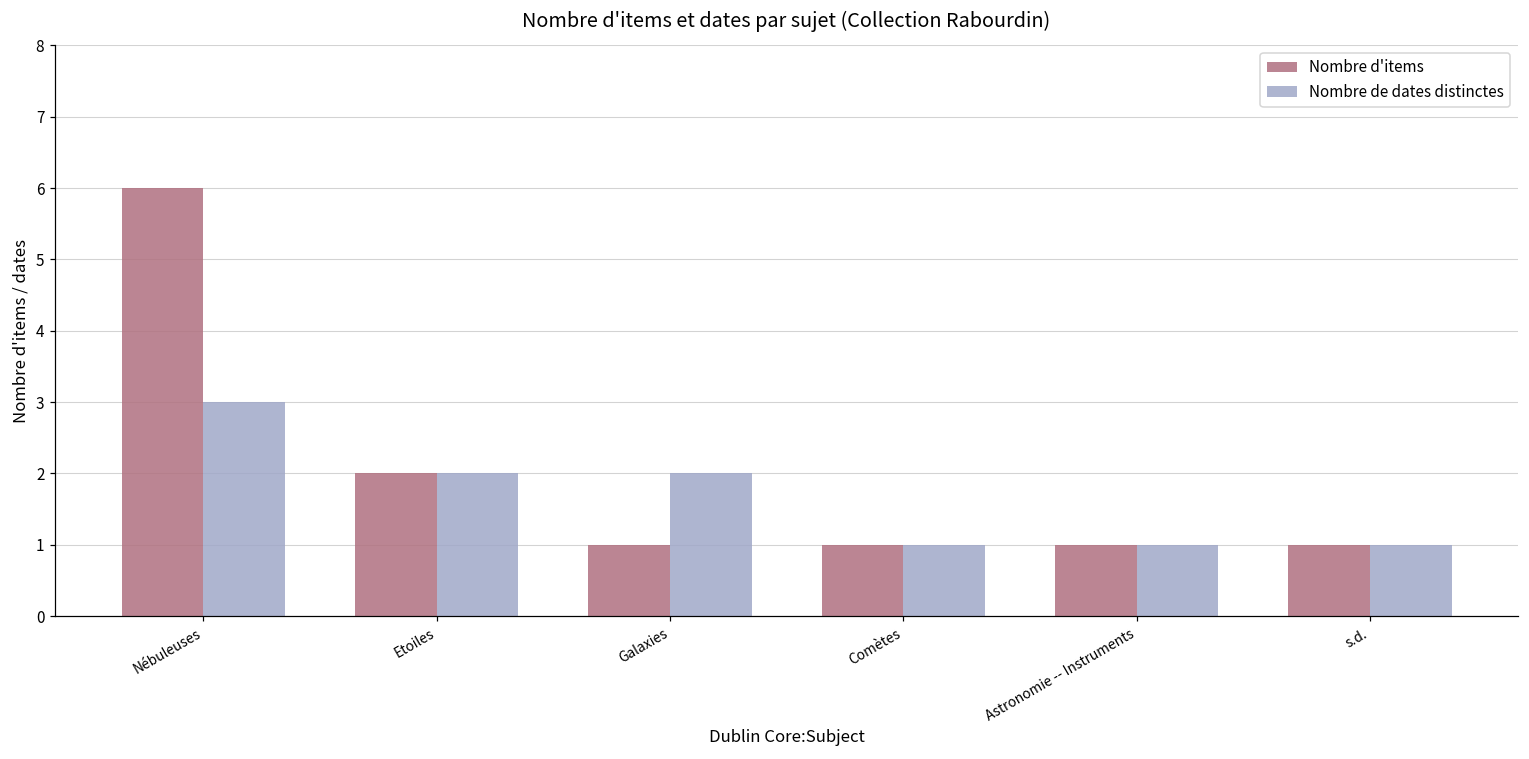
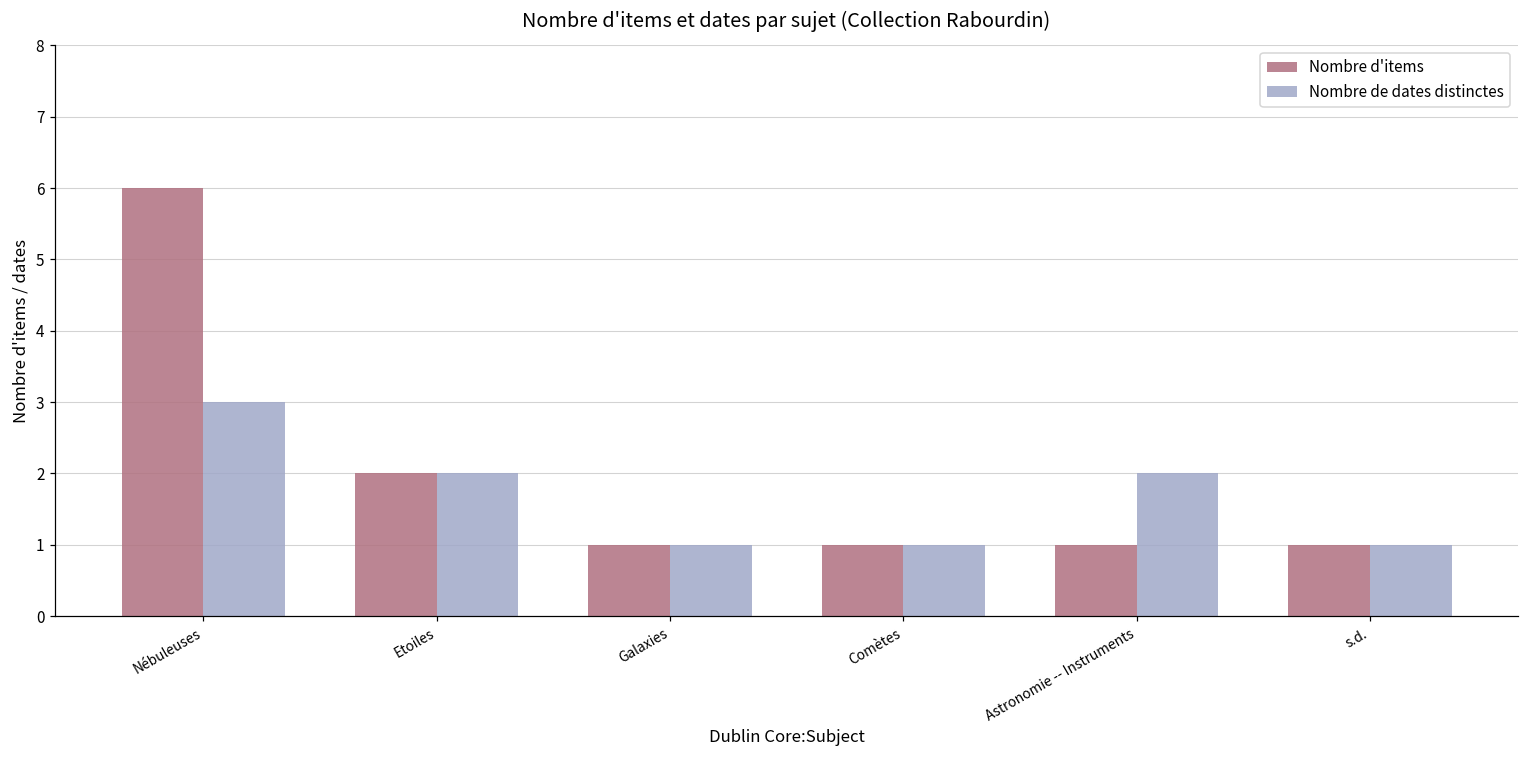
  {
    "Nombre d'items": {
      "Nébuleuses": 6,
      "Etoiles": 2,
      "Galaxies": 1,
      "Comètes": 1,
      "Astronomie -- Instruments": 1,
      "s.d.": 1
    },
    "Nombre de dates distinctes": {
      "Nébuleuses": 3,
      "Etoiles": 2,
-     "Galaxies": 2,
+     "Galaxies": 1,
      "Comètes": 1,
-     "Astronomie -- Instruments": 1,
+     "Astronomie -- Instruments": 2,
      "s.d.": 1
    }
  }
